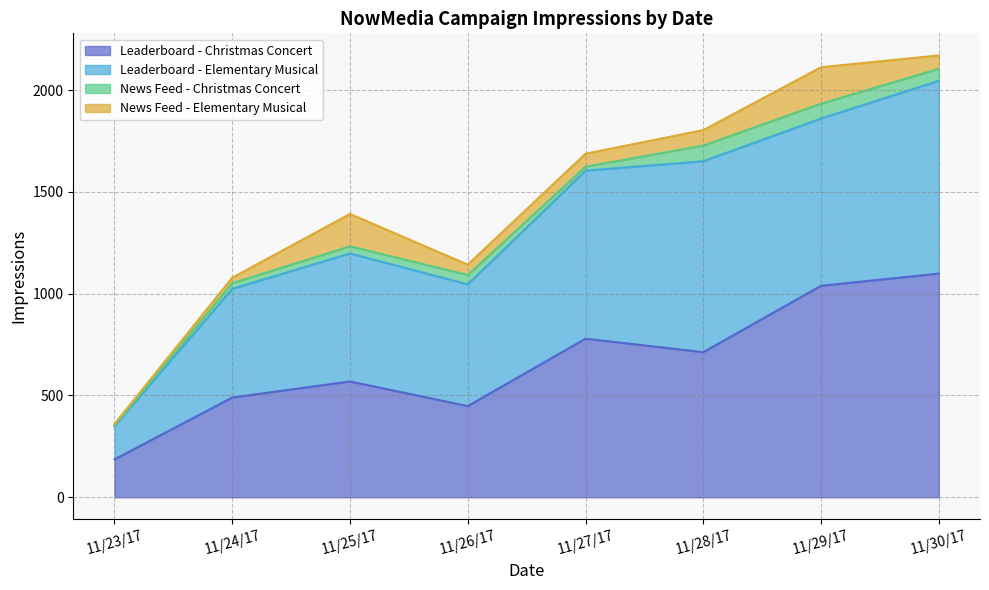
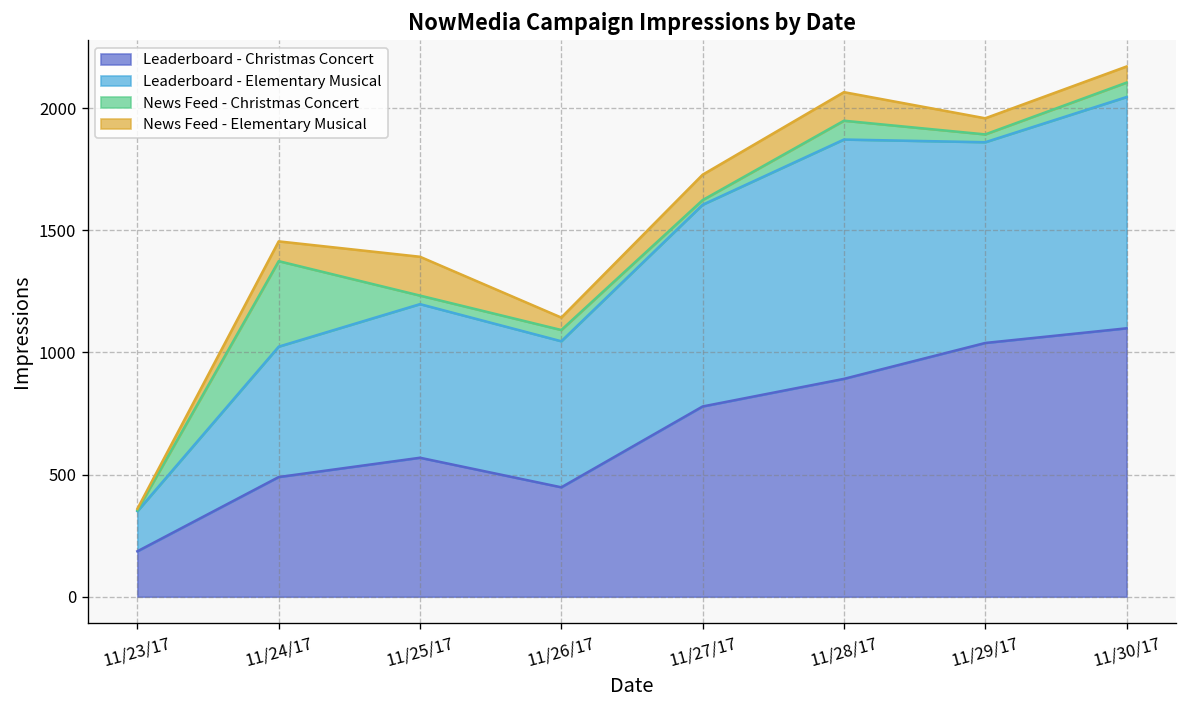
  {
    "Leaderboard - Christmas Concert": {
      "11/23/17": 190,
      "11/24/17": 490,
      "11/25/17": 570,
      "11/26/17": 450,
      "11/27/17": 780,
-     "11/28/17": 710,
+     "11/28/17": 890,
      "11/29/17": 1040,
      "11/30/17": 1100
    },
    "Leaderboard - Elementary Musical": {
      "11/24/17": 530,
      "11/25/17": 630,
      "11/26/17": 600,
      "11/27/17": 830,
-     "11/28/17": 940,
+     "11/28/17": 980,
      "11/29/17": 820,
      "11/30/17": 950
    },
    "News Feed - Christmas Concert": {
-     "11/24/17": 30,
+     "11/24/17": 350,
      "11/25/17": 40,
      "11/26/17": 50,
      "11/27/17": 20,
      "11/28/17": 80,
-     "11/29/17": 70,
+     "11/29/17": 30,
      "11/30/17": 60
    },
    "News Feed - Elementary Musical": {
-     "11/24/17": 30,
+     "11/24/17": 80,
      "11/25/17": 160,
      "11/26/17": 50,
-     "11/27/17": 60,
-     "11/28/17": 80,
-     "11/29/17": 180,
+     "11/27/17": 100,
+     "11/28/17": 120,
+     "11/29/17": 70,
      "11/30/17": 70
    }
  }
